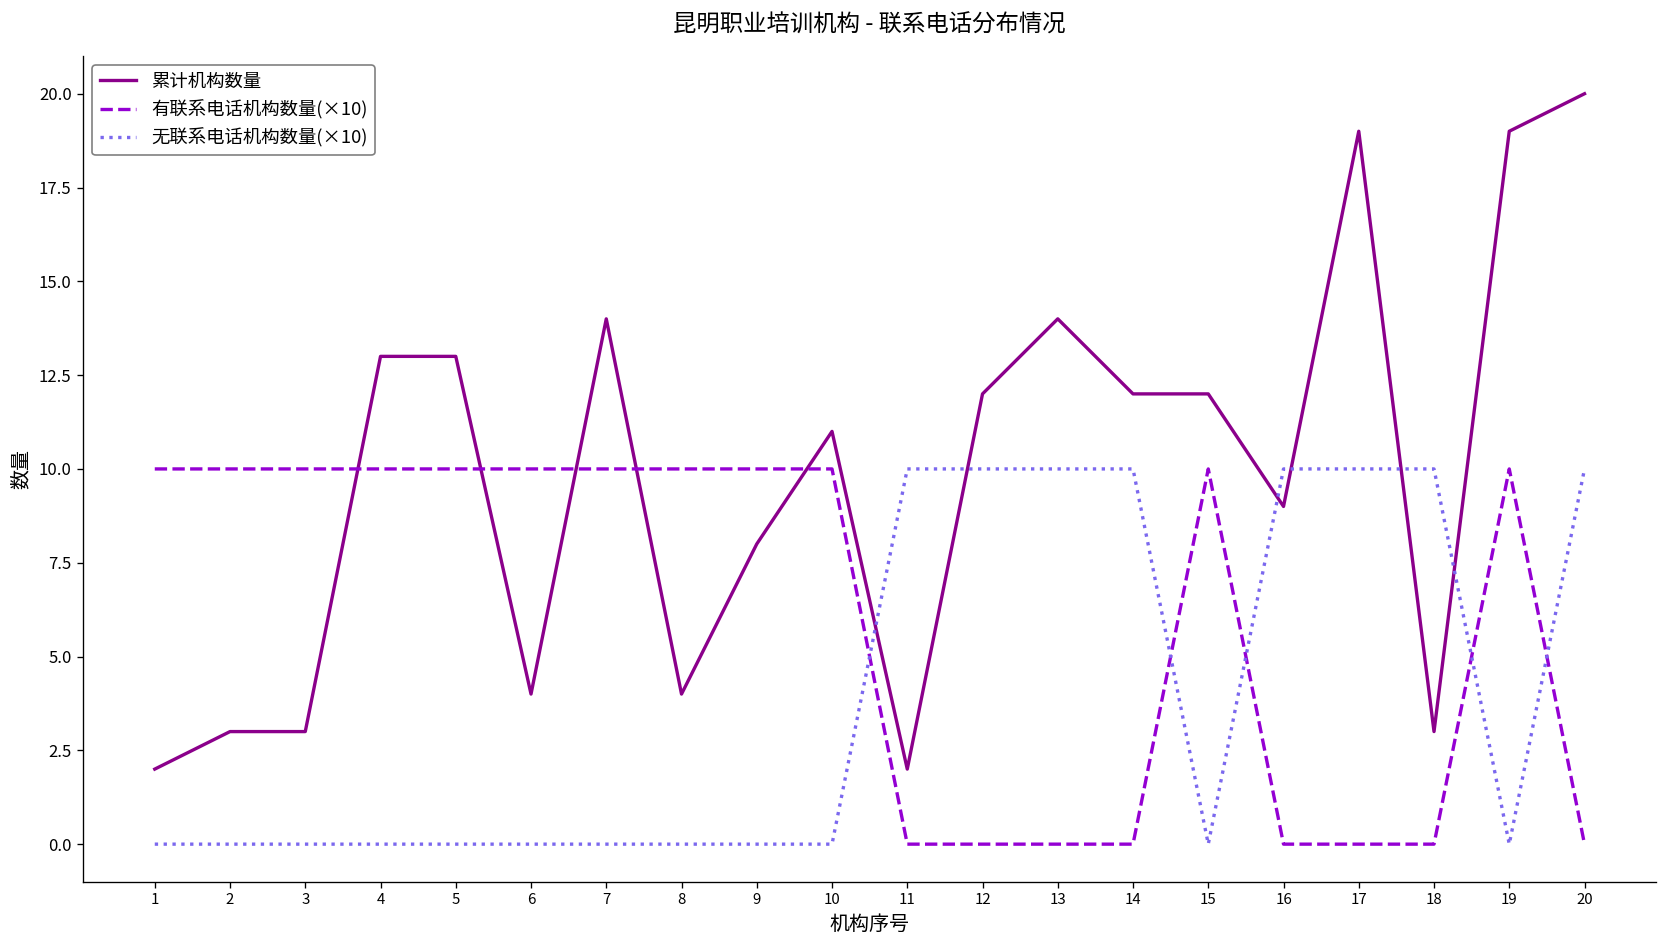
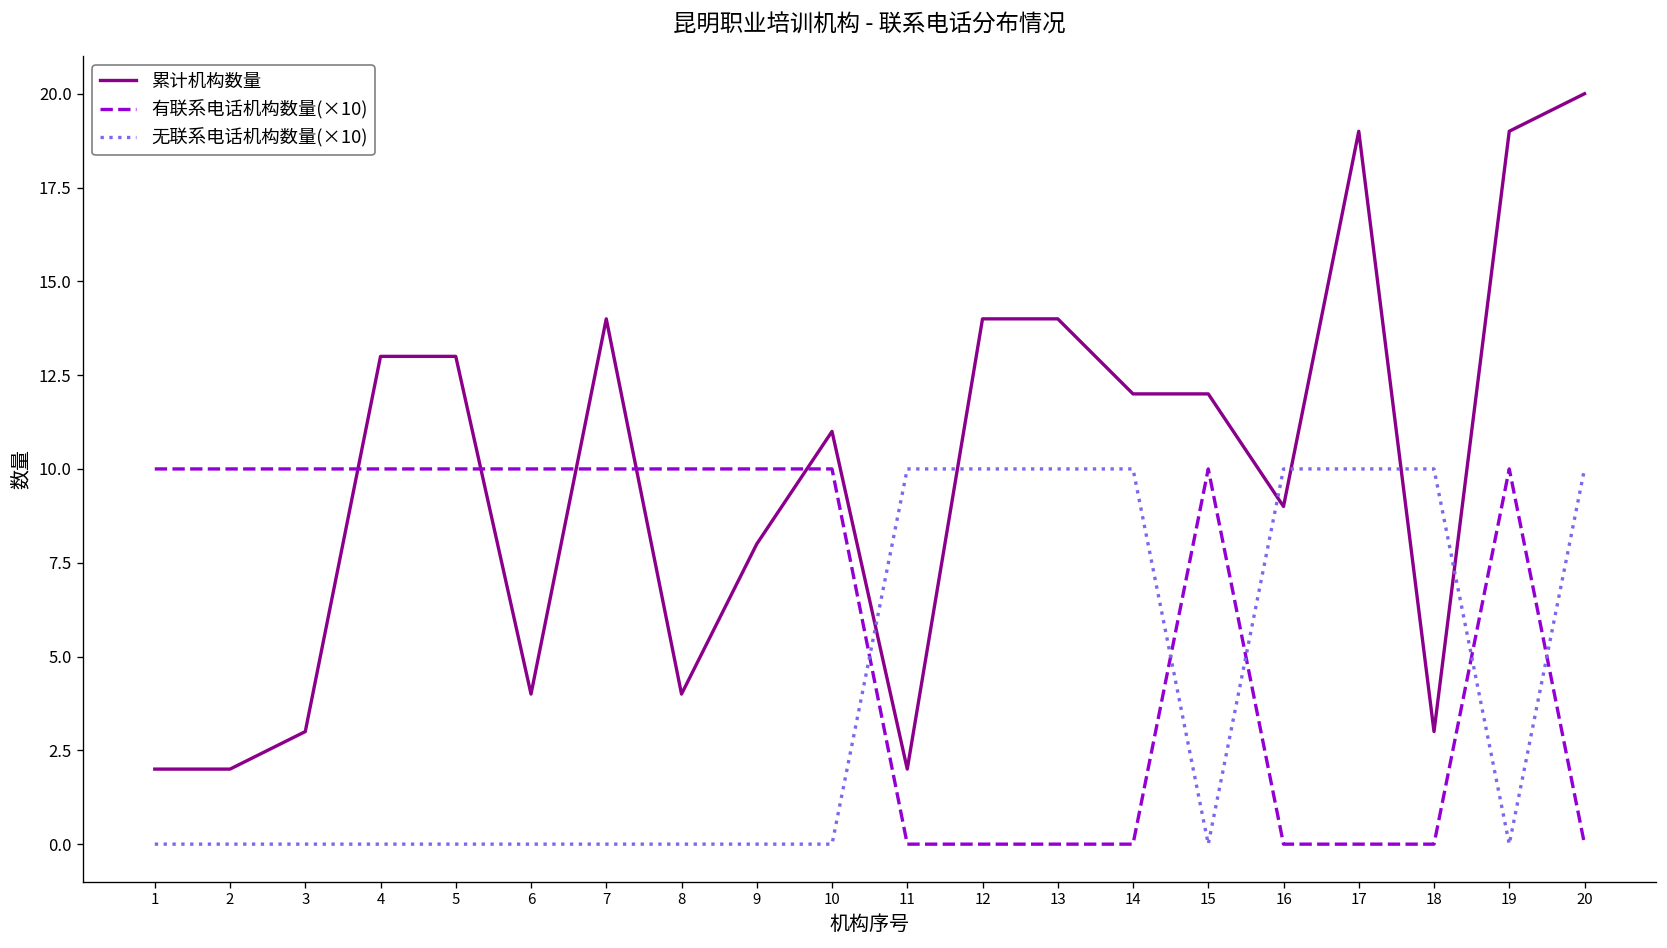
  {
    "累计机构数量": {
      "1": 2,
-     "2": 3,
+     "2": 2,
      "3": 3,
      "4": 13,
      "5": 13,
      "6": 4,
      "7": 14,
      "8": 4,
      "9": 8,
      "10": 11,
      "11": 2,
-     "12": 12,
+     "12": 14,
      "13": 14,
      "14": 12,
      "15": 12,
      "16": 9,
      "17": 19,
      "18": 3,
      "19": 19,
      "20": 20
    },
    "有联系电话机构数量(×10)": {
      "1": 10,
      "2": 10,
      "3": 10,
      "4": 10,
      "5": 10,
      "6": 10,
      "7": 10,
      "8": 10,
      "9": 10,
      "10": 10,
      "11": 0,
      "12": 0,
      "13": 0,
      "14": 0,
      "15": 10,
      "16": 0,
      "17": 0,
      "18": 0,
      "19": 10,
      "20": 0
    },
    "无联系电话机构数量(×10)": {
      "1": 0,
      "2": 0,
      "3": 0,
      "4": 0,
      "5": 0,
      "6": 0,
      "7": 0,
      "8": 0,
      "9": 0,
      "10": 0,
      "11": 10,
      "12": 10,
      "13": 10,
      "14": 10,
      "15": 0,
      "16": 10,
      "17": 10,
      "18": 10,
      "19": 0,
      "20": 10
    }
  }
